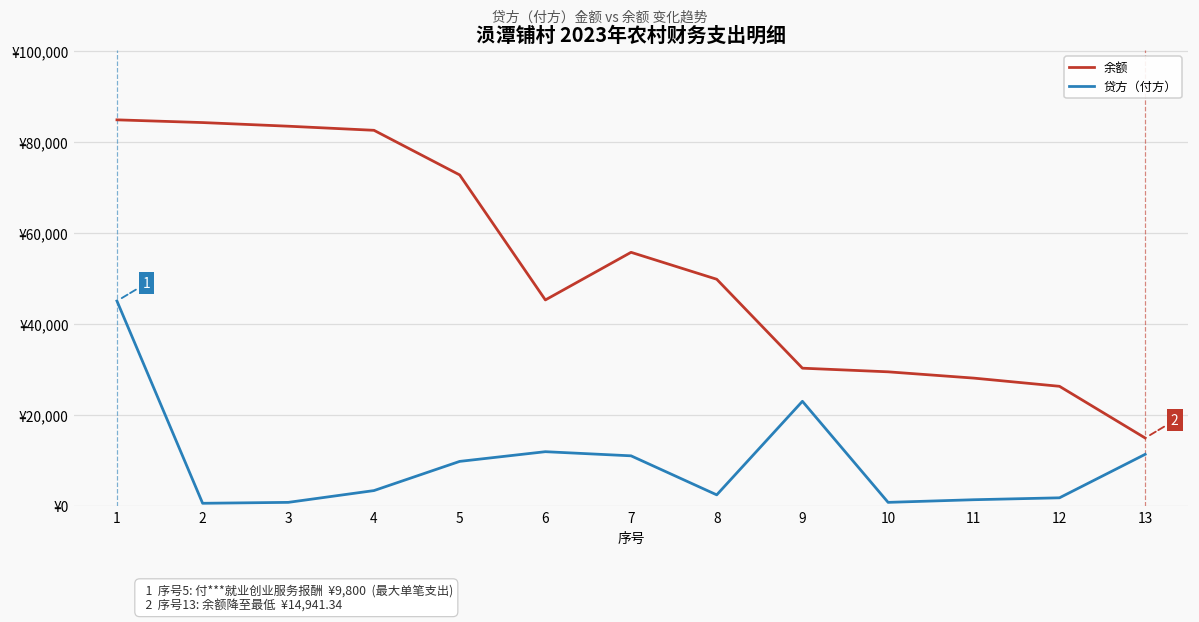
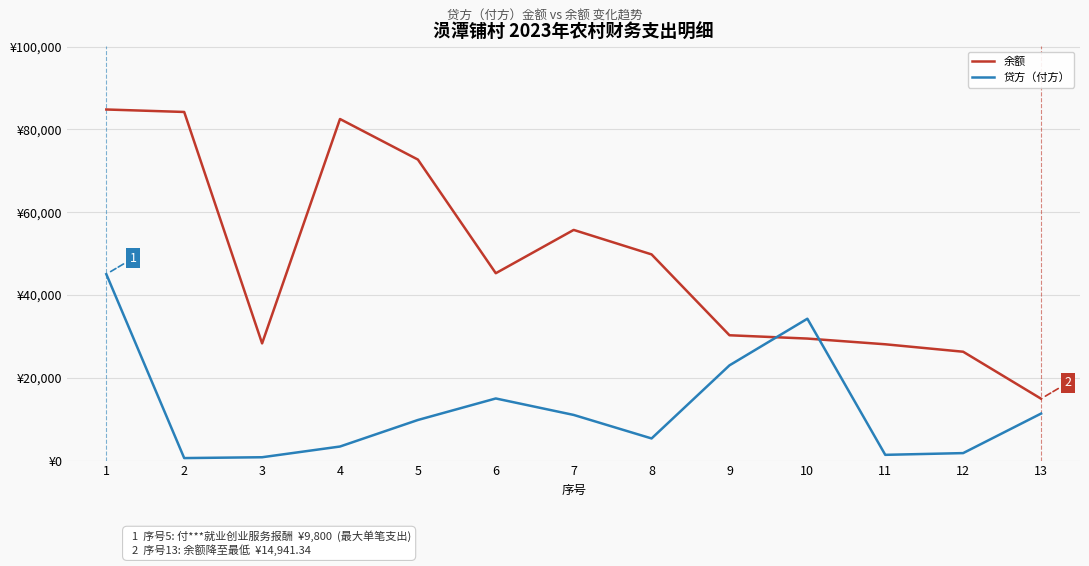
  {
    "余额": {
      "1": "¥85,000",
      "2": "¥84,000",
-     "3": "¥83,000",
+     "3": "¥28,000",
      "4": "¥83,000",
      "5": "¥73,000",
      "6": "¥45,000",
      "7": "¥56,000",
      "8": "¥50,000",
      "9": "¥30,000",
      "10": "¥29,000",
      "11": "¥28,000",
      "12": "¥26,000",
      "13": "¥15,000"
    },
    "贷方（付方）": {
      "1": "¥45,000",
      "2": "¥1,000",
      "3": "¥1,000",
      "4": "¥3,000",
      "5": "¥10,000",
-     "6": "¥12,000",
+     "6": "¥15,000",
      "7": "¥11,000",
-     "8": "¥2,000",
+     "8": "¥5,000",
      "9": "¥23,000",
-     "10": "¥1,000",
+     "10": "¥34,000",
      "11": "¥1,000",
      "12": "¥2,000",
      "13": "¥11,000"
    }
  }
